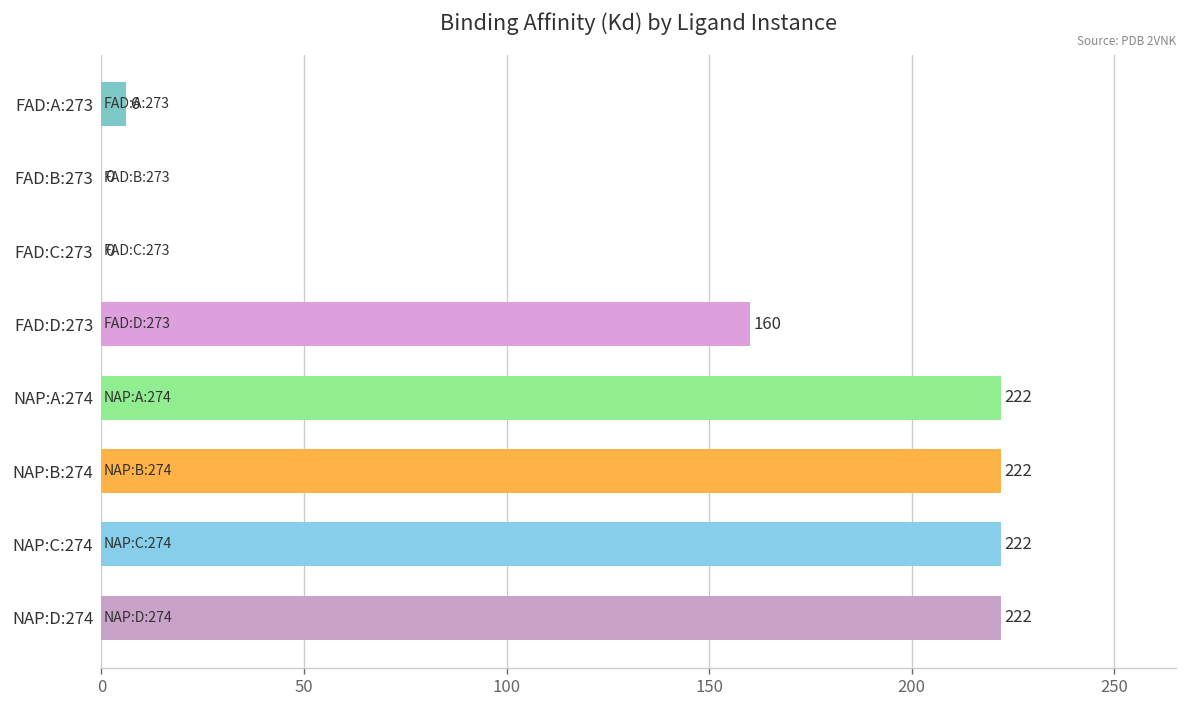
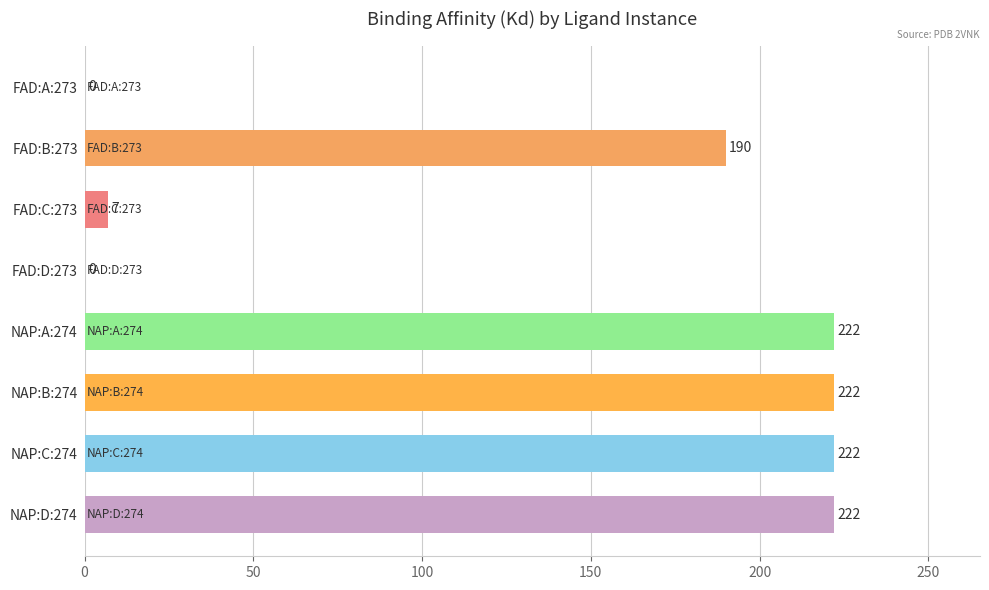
  {
-   "FAD:A:273": 6,
-   "FAD:B:273": 0,
-   "FAD:C:273": 0,
-   "FAD:D:273": 160,
+   "FAD:A:273": 0,
+   "FAD:B:273": 190,
+   "FAD:C:273": 7,
+   "FAD:D:273": 0,
    "NAP:A:274": 222,
    "NAP:B:274": 222,
    "NAP:C:274": 222,
    "NAP:D:274": 222
  }
